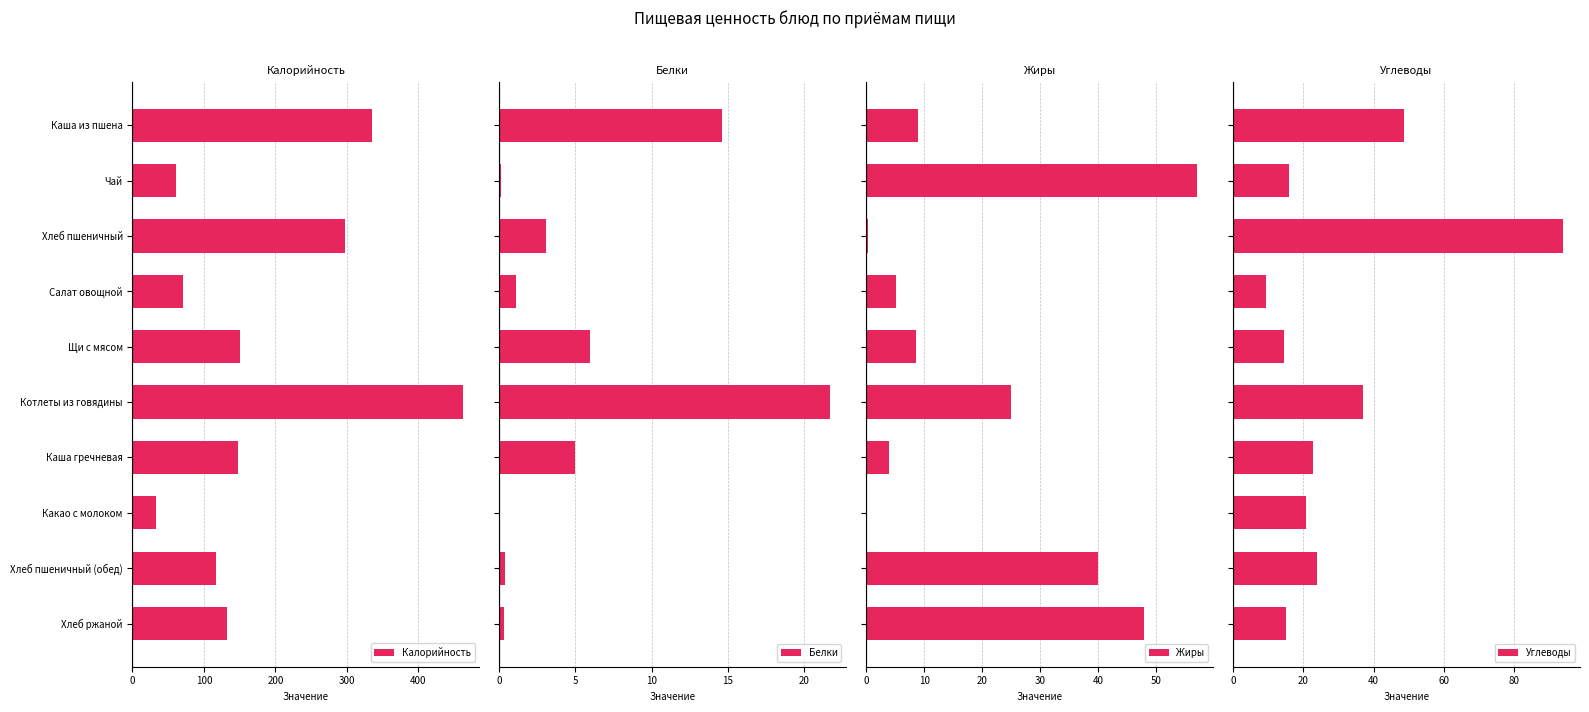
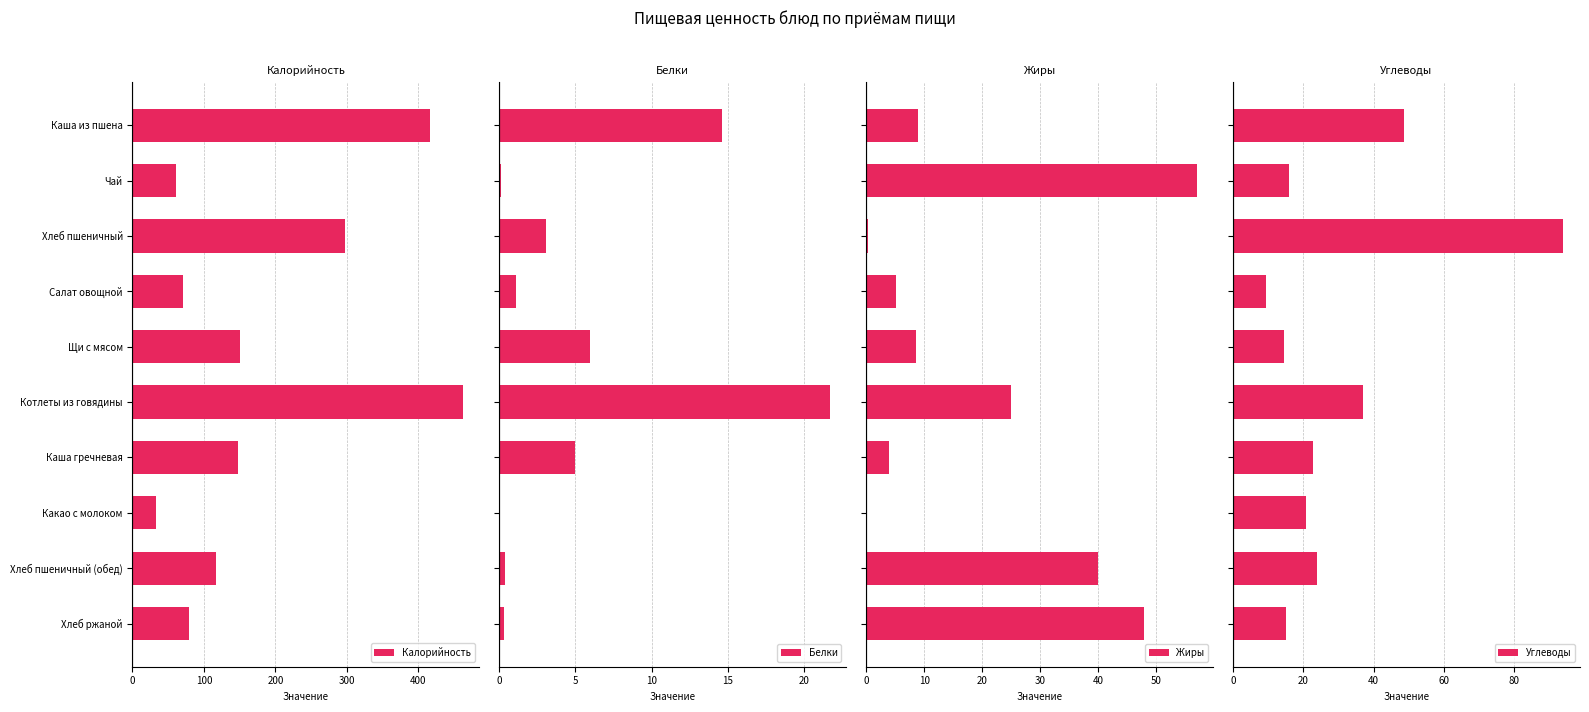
  {
    "Калорийность": {
-     "Каша из пшена": 340,
+     "Каша из пшена": 420,
      "Чай": 60,
      "Хлеб пшеничный": 300,
      "Салат овощной": 70,
      "Щи с мясом": 150,
      "Котлеты из говядины": 460,
      "Каша гречневая": 150,
      "Какао с молоком": 30,
      "Хлеб пшеничный (обед)": 120,
-     "Хлеб ржаной": 130
+     "Хлеб ржаной": 80
    }
  }
